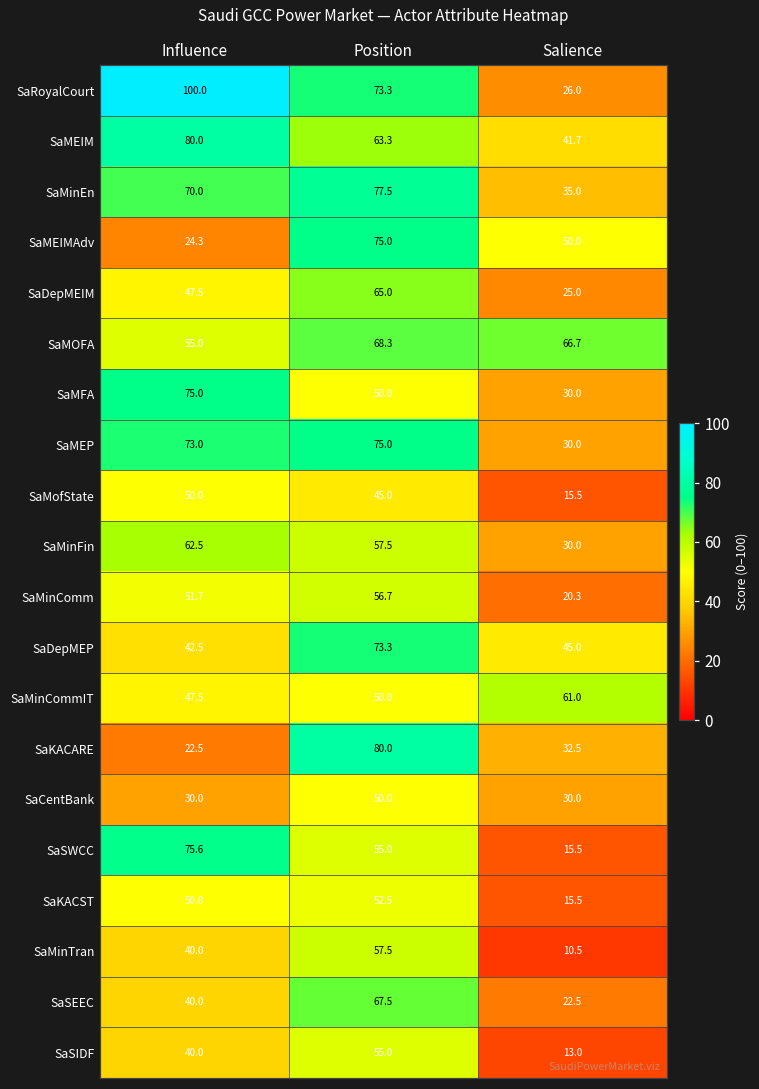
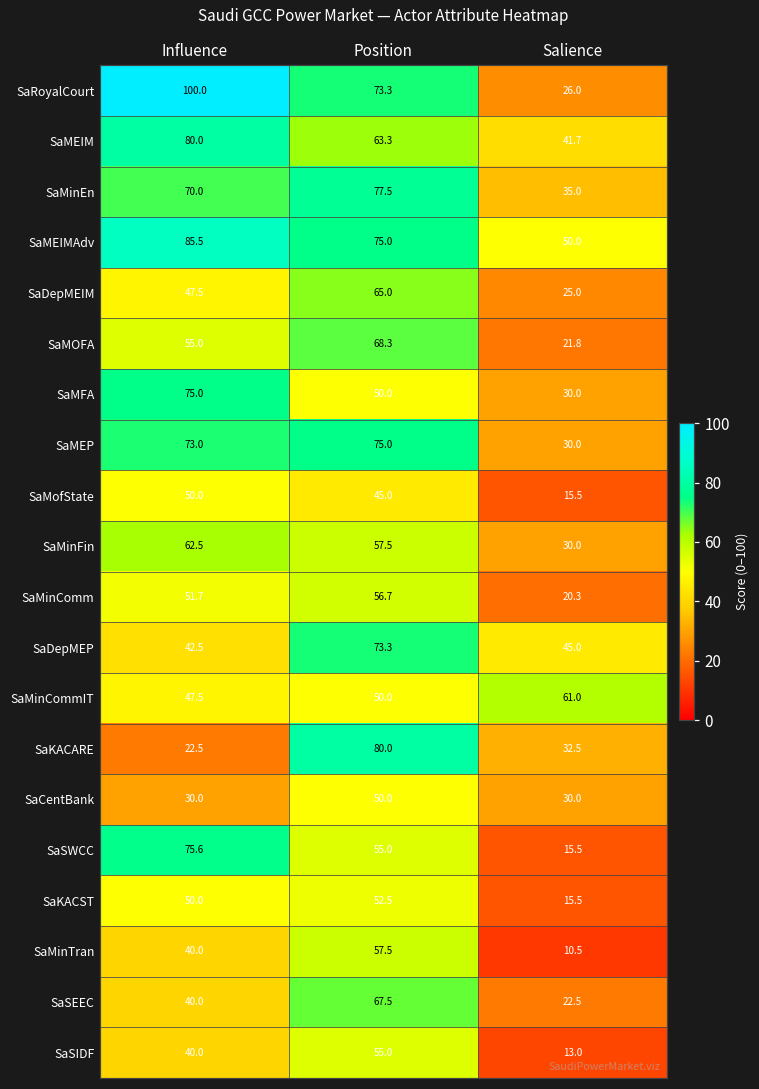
  {
    "SaRoyalCourt": {
      "Influence": 100.0,
      "Position": 73.3,
      "Salience": 26.0
    },
    "SaMEIM": {
      "Influence": 80.0,
      "Position": 63.3,
      "Salience": 41.7
    },
    "SaMinEn": {
      "Influence": 70.0,
      "Position": 77.5,
      "Salience": 35.0
    },
    "SaMEIMAdv": {
-     "Influence": 24.3,
+     "Influence": 85.5,
      "Position": 75.0,
      "Salience": 50.0
    },
    "SaDepMEIM": {
      "Influence": 47.5,
      "Position": 65.0,
      "Salience": 25.0
    },
    "SaMOFA": {
      "Influence": 55.0,
      "Position": 68.3,
-     "Salience": 66.7
+     "Salience": 21.8
    },
    "SaMFA": {
      "Influence": 75.0,
      "Position": 50.0,
      "Salience": 30.0
    },
    "SaMEP": {
      "Influence": 73.0,
      "Position": 75.0,
      "Salience": 30.0
    },
    "SaMofState": {
      "Influence": 50.0,
      "Position": 45.0,
      "Salience": 15.5
    },
    "SaMinFin": {
      "Influence": 62.5,
      "Position": 57.5,
      "Salience": 30.0
    },
    "SaMinComm": {
      "Influence": 51.7,
      "Position": 56.7,
      "Salience": 20.3
    },
    "SaDepMEP": {
      "Influence": 42.5,
      "Position": 73.3,
      "Salience": 45.0
    },
    "SaMinCommIT": {
      "Influence": 47.5,
      "Position": 50.0,
      "Salience": 61.0
    },
    "SaKACARE": {
      "Influence": 22.5,
      "Position": 80.0,
      "Salience": 32.5
    },
    "SaCentBank": {
      "Influence": 30.0,
      "Position": 50.0,
      "Salience": 30.0
    },
    "SaSWCC": {
      "Influence": 75.6,
      "Position": 55.0,
      "Salience": 15.5
    },
    "SaKACST": {
      "Influence": 50.0,
      "Position": 52.5,
      "Salience": 15.5
    },
    "SaMinTran": {
      "Influence": 40.0,
      "Position": 57.5,
      "Salience": 10.5
    },
    "SaSEEC": {
      "Influence": 40.0,
      "Position": 67.5,
      "Salience": 22.5
    },
    "SaSIDF": {
      "Influence": 40.0,
      "Position": 55.0
    }
  }
